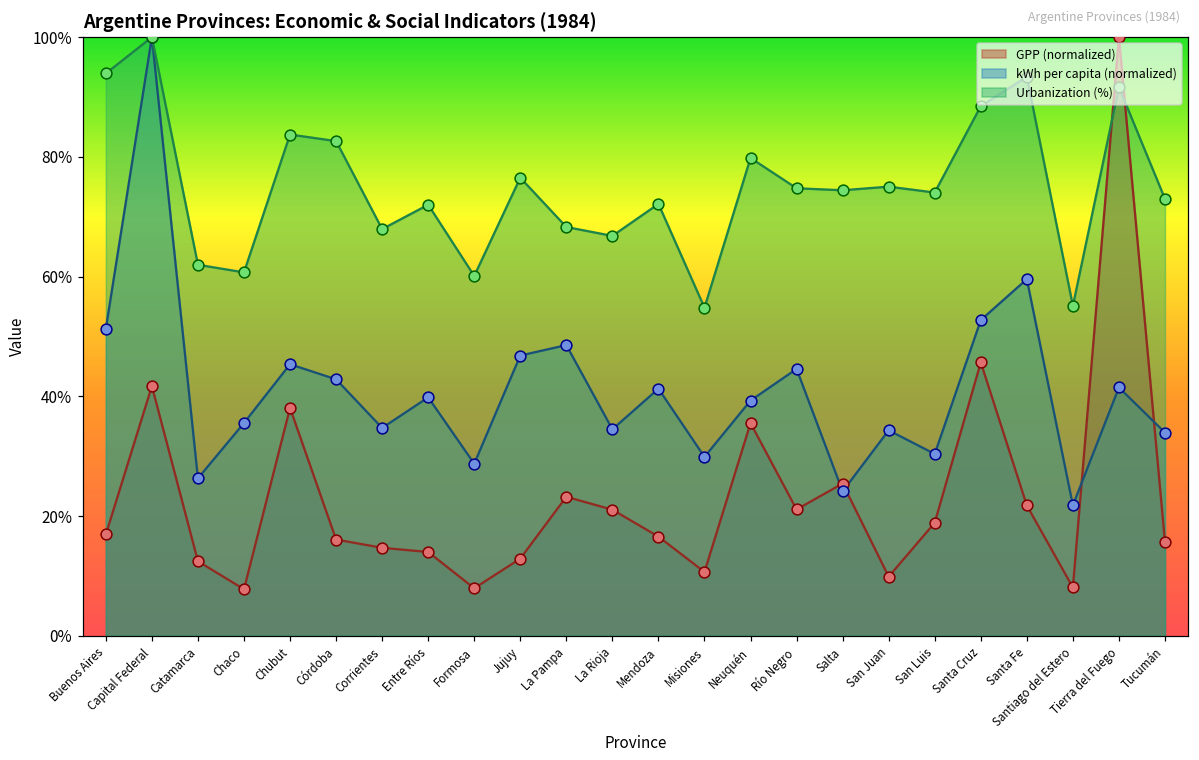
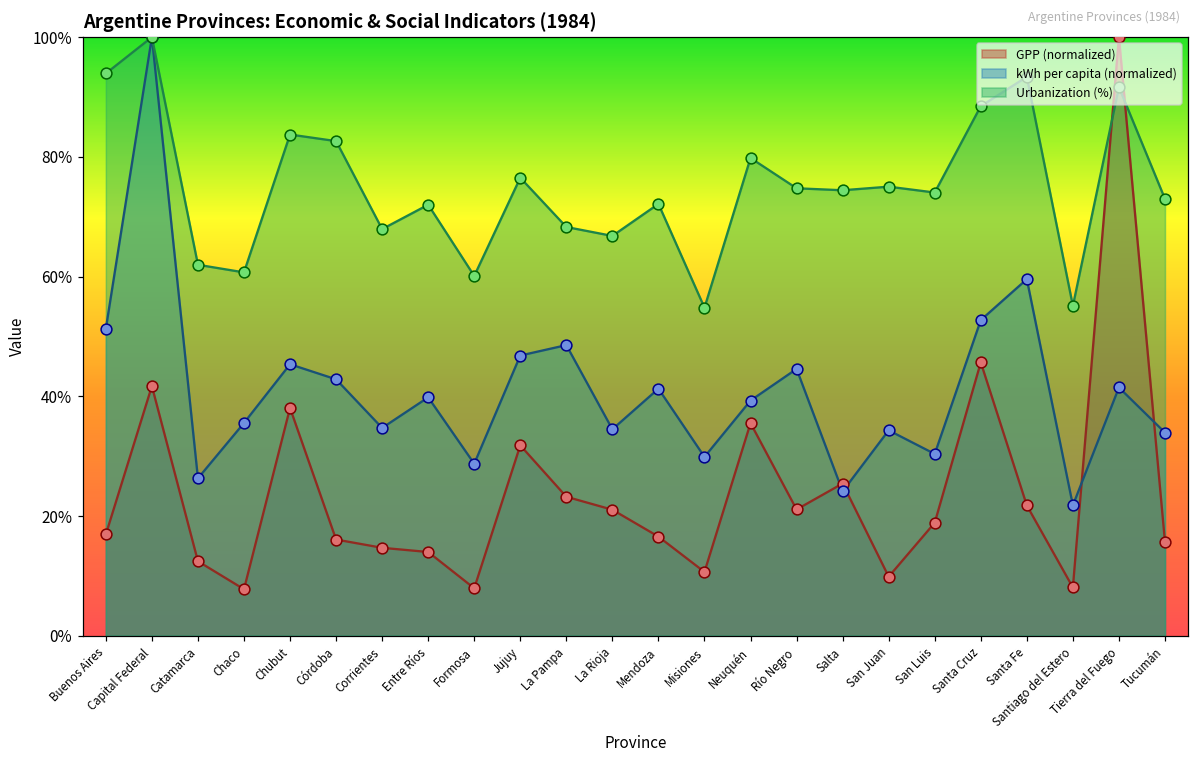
  {
    "GPP (normalized)": {
      "Buenos Aires": "17%",
      "Capital Federal": "42%",
      "Catamarca": "12%",
      "Chaco": "8%",
      "Chubut": "38%",
      "Córdoba": "16%",
      "Corrientes": "15%",
      "Entre Ríos": "14%",
      "Formosa": "8%",
-     "Jujuy": "13%",
+     "Jujuy": "32%",
      "La Pampa": "23%",
      "La Rioja": "21%",
      "Mendoza": "17%",
      "Misiones": "11%",
      "Neuquén": "36%",
      "Río Negro": "21%",
      "Salta": "25%",
      "San Juan": "10%",
      "San Luis": "19%",
      "Santa Cruz": "46%",
      "Santa Fe": "22%",
      "Santiago del Estero": "8%",
      "Tierra del Fuego": "100%",
      "Tucumán": "16%"
    },
    "kWh per capita (normalized)": {
      "Buenos Aires": "51%",
      "Catamarca": "26%",
      "Chaco": "36%",
      "Chubut": "45%",
      "Córdoba": "43%",
      "Corrientes": "35%",
      "Entre Ríos": "40%",
      "Formosa": "29%",
      "Jujuy": "47%",
      "La Pampa": "49%",
      "La Rioja": "34%",
      "Mendoza": "41%",
      "Misiones": "30%",
      "Neuquén": "39%",
      "Río Negro": "45%",
      "Salta": "24%",
      "San Juan": "34%",
      "San Luis": "30%",
      "Santa Cruz": "53%",
      "Santa Fe": "60%",
      "Santiago del Estero": "22%",
      "Tierra del Fuego": "41%",
      "Tucumán": "34%"
    },
    "Urbanization (%)": {
      "Buenos Aires": "94%",
      "Catamarca": "62%",
      "Chaco": "61%",
      "Chubut": "84%",
      "Córdoba": "83%",
      "Corrientes": "68%",
      "Entre Ríos": "72%",
      "Formosa": "60%",
      "Jujuy": "77%",
      "La Pampa": "68%",
      "La Rioja": "67%",
      "Mendoza": "72%",
      "Misiones": "55%",
      "Neuquén": "80%",
      "Río Negro": "75%",
      "Salta": "74%",
      "San Juan": "75%",
      "San Luis": "74%",
      "Santa Cruz": "88%",
      "Santiago del Estero": "55%",
      "Tucumán": "73%"
    }
  }
